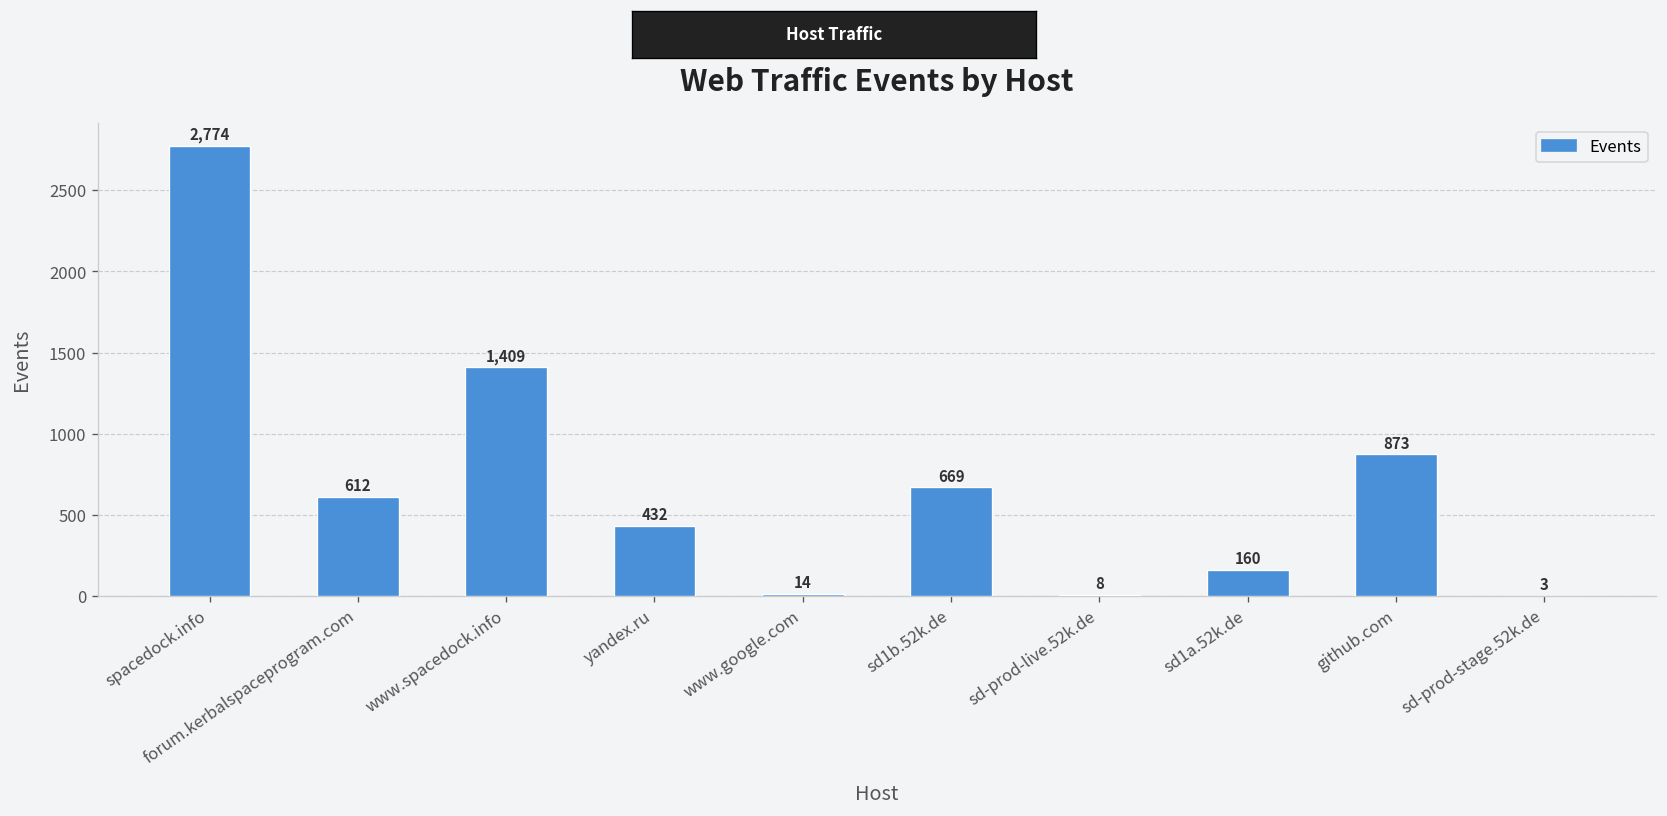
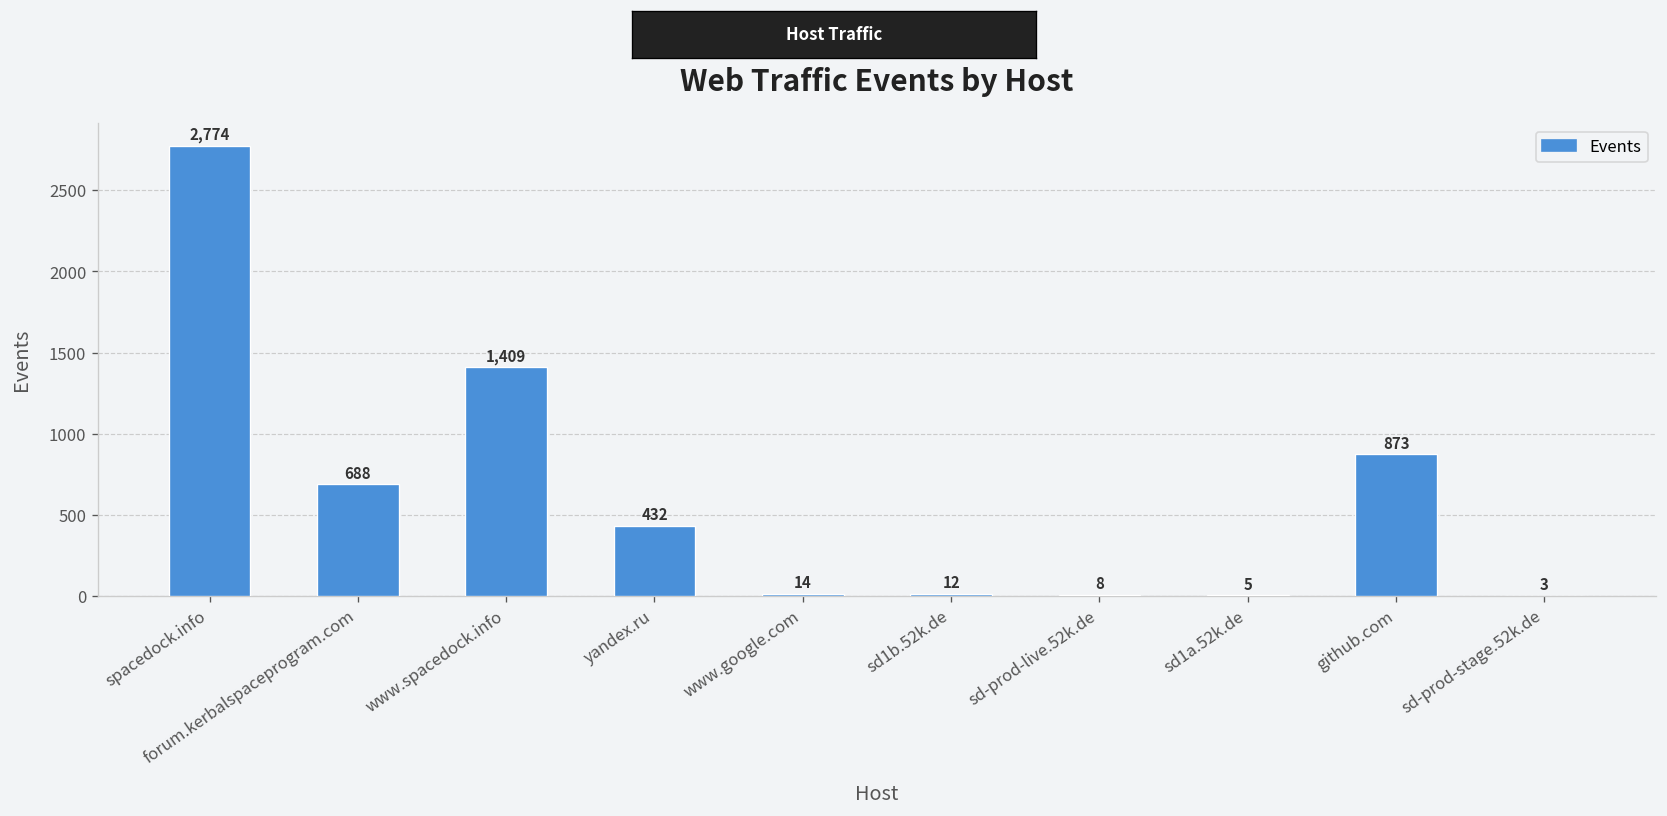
  {
    "spacedock.info": "2,774",
-   "forum.kerbalspaceprogram.com": "612",
+   "forum.kerbalspaceprogram.com": "688",
    "www.spacedock.info": "1,409",
    "yandex.ru": "432",
    "www.google.com": "14",
-   "sd1b.52k.de": "669",
+   "sd1b.52k.de": "12",
    "sd-prod-live.52k.de": "8",
-   "sd1a.52k.de": "160",
+   "sd1a.52k.de": "5",
    "github.com": "873",
    "sd-prod-stage.52k.de": "3"
  }
